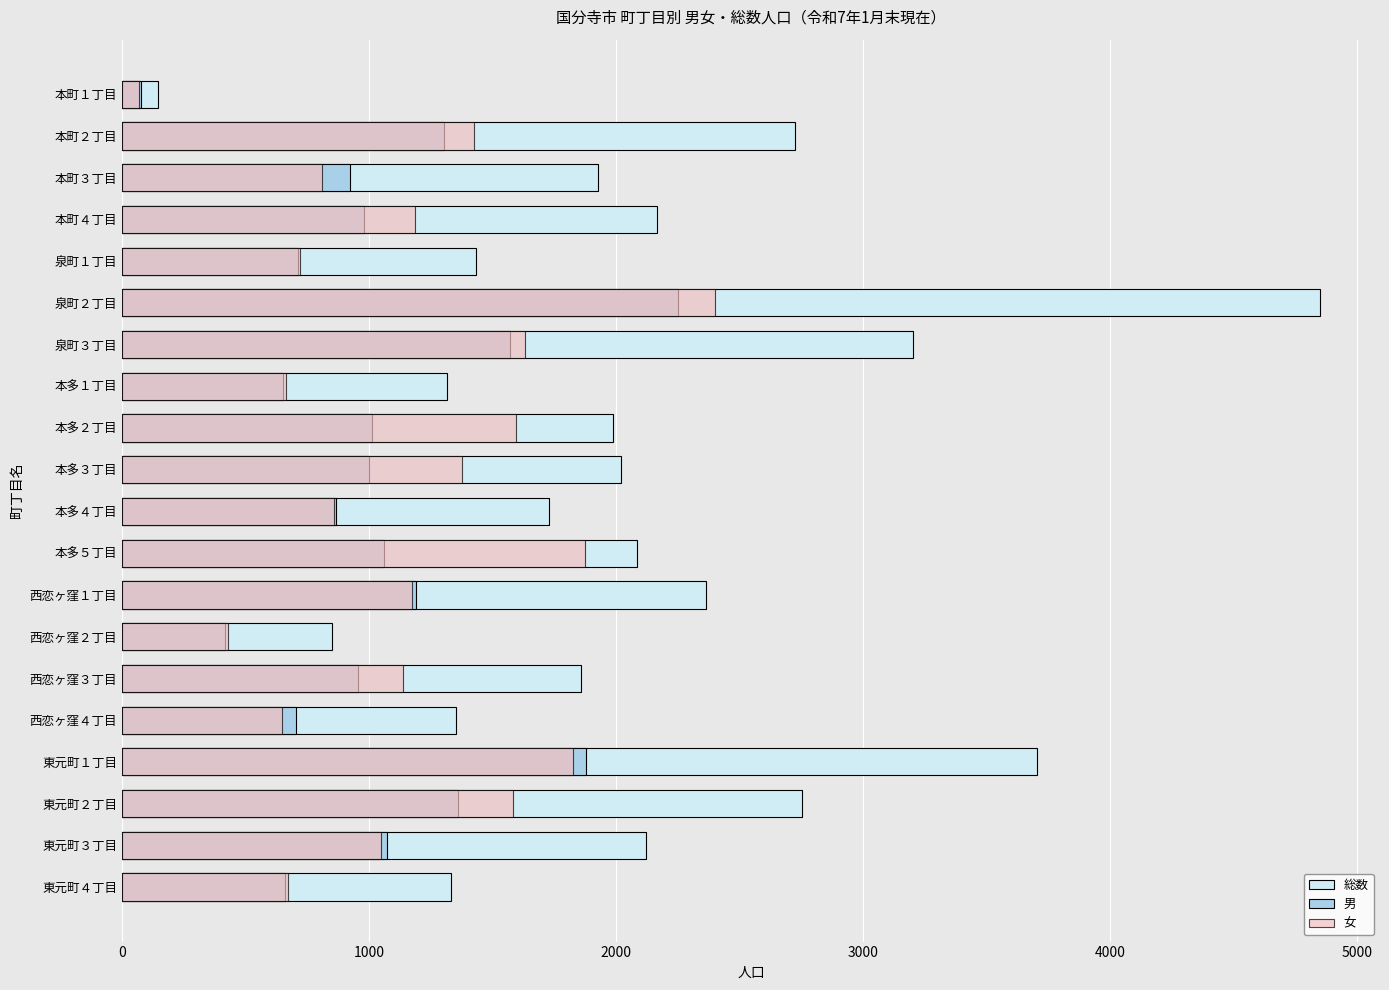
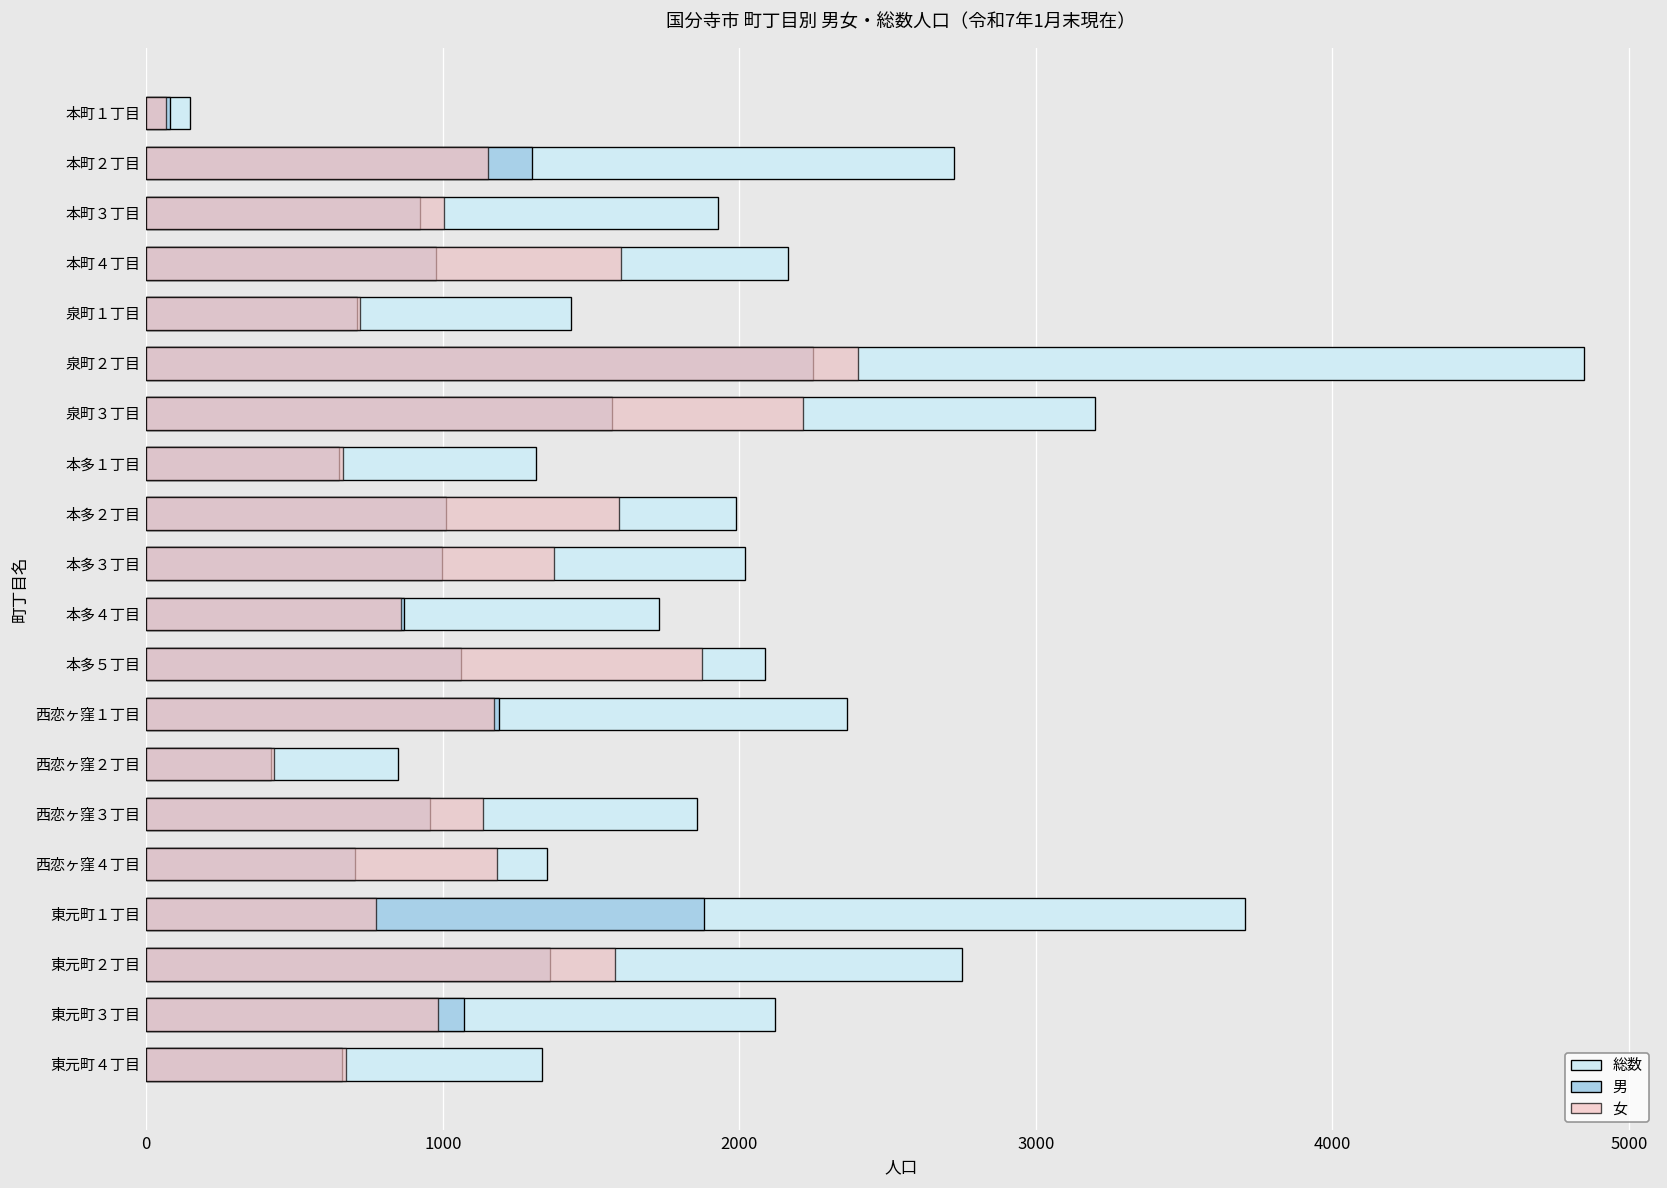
  {
    "女": {
-     "本町２丁目": 1420,
-     "本町３丁目": 810,
-     "本町４丁目": 1190,
-     "泉町３丁目": 1630,
-     "西恋ヶ窪４丁目": 650,
-     "東元町１丁目": 1820,
-     "東元町３丁目": 1050
+     "本町２丁目": 1150,
+     "本町３丁目": 1000,
+     "本町４丁目": 1600,
+     "泉町３丁目": 2220,
+     "西恋ヶ窪４丁目": 1180,
+     "東元町１丁目": 780,
+     "東元町３丁目": 990
    }
  }
